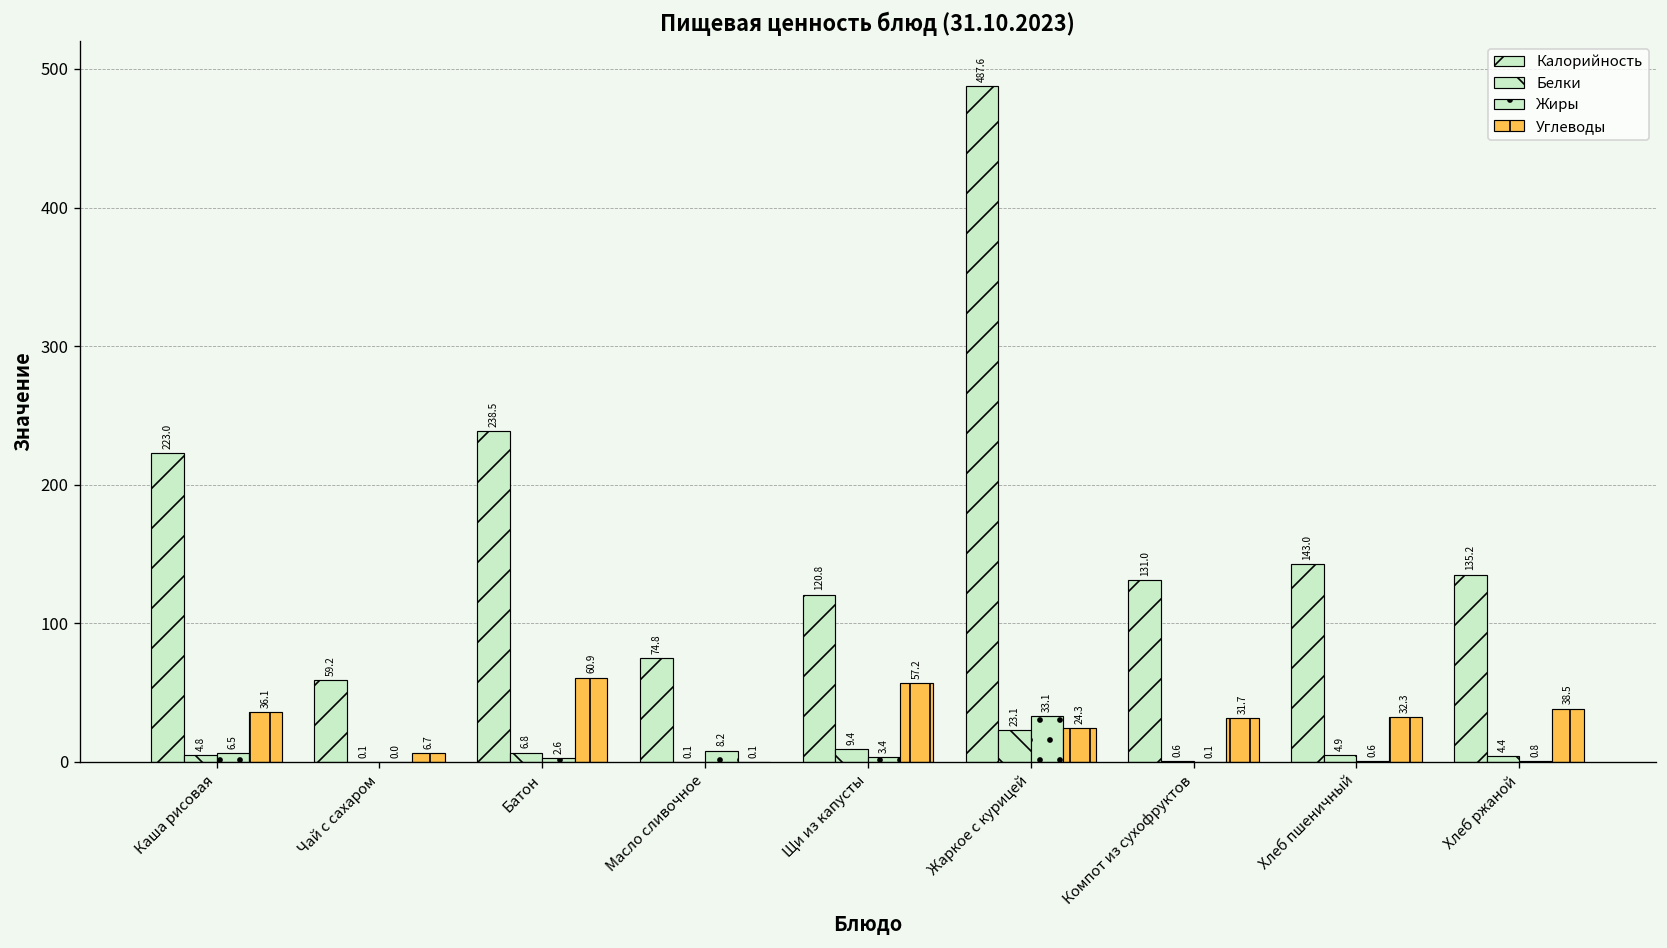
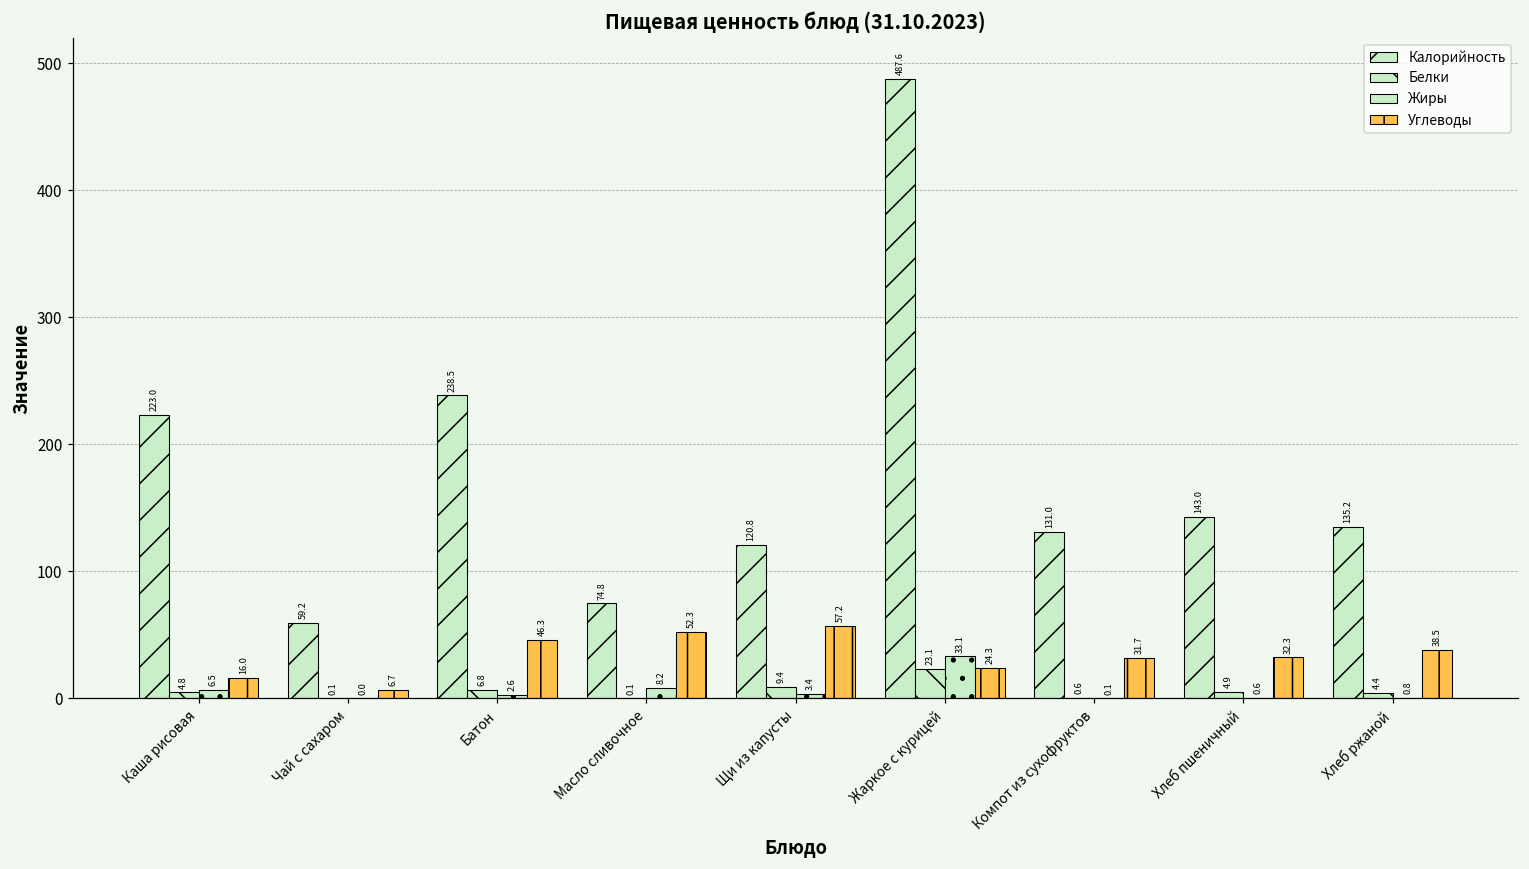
  {
    "Углеводы": {
-     "Каша рисовая": 36.1,
+     "Каша рисовая": 16.0,
      "Чай с сахаром": 6.7,
-     "Батон": 60.9,
-     "Масло сливочное": 0.1,
+     "Батон": 46.3,
+     "Масло сливочное": 52.3,
      "Щи из капусты": 57.2,
      "Жаркое с курицей": 24.3,
      "Компот из сухофруктов": 31.7,
      "Хлеб пшеничный": 32.3,
      "Хлеб ржаной": 38.5
    }
  }
